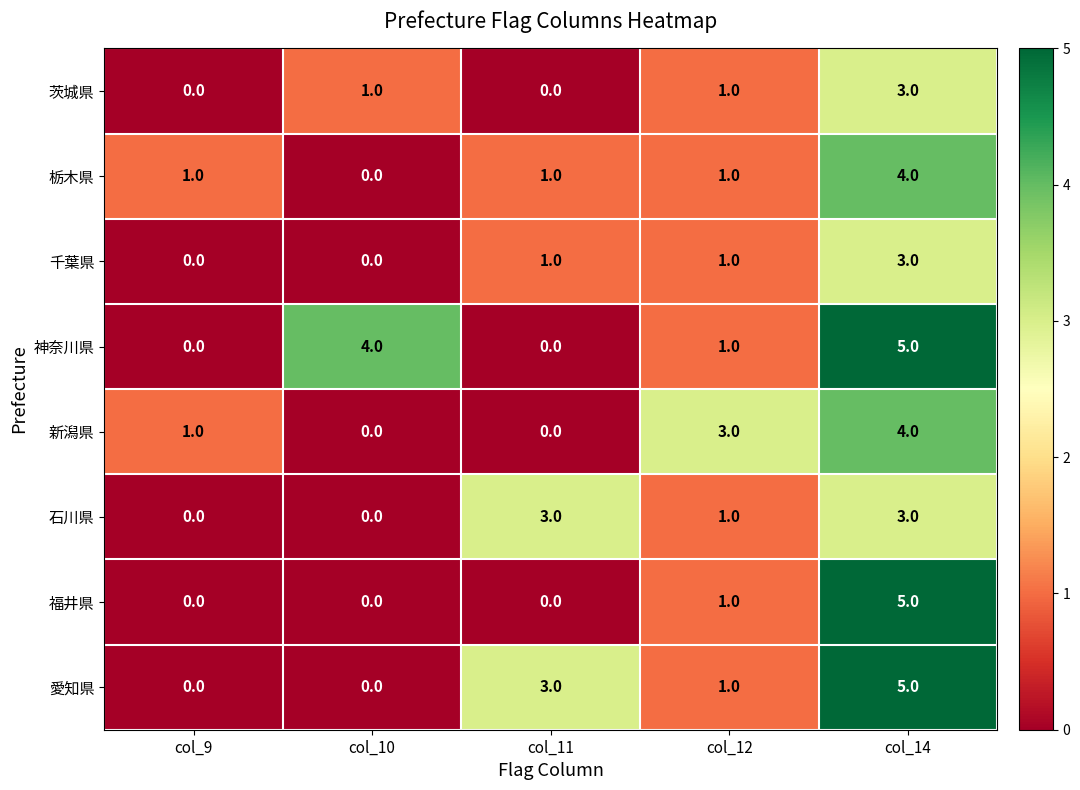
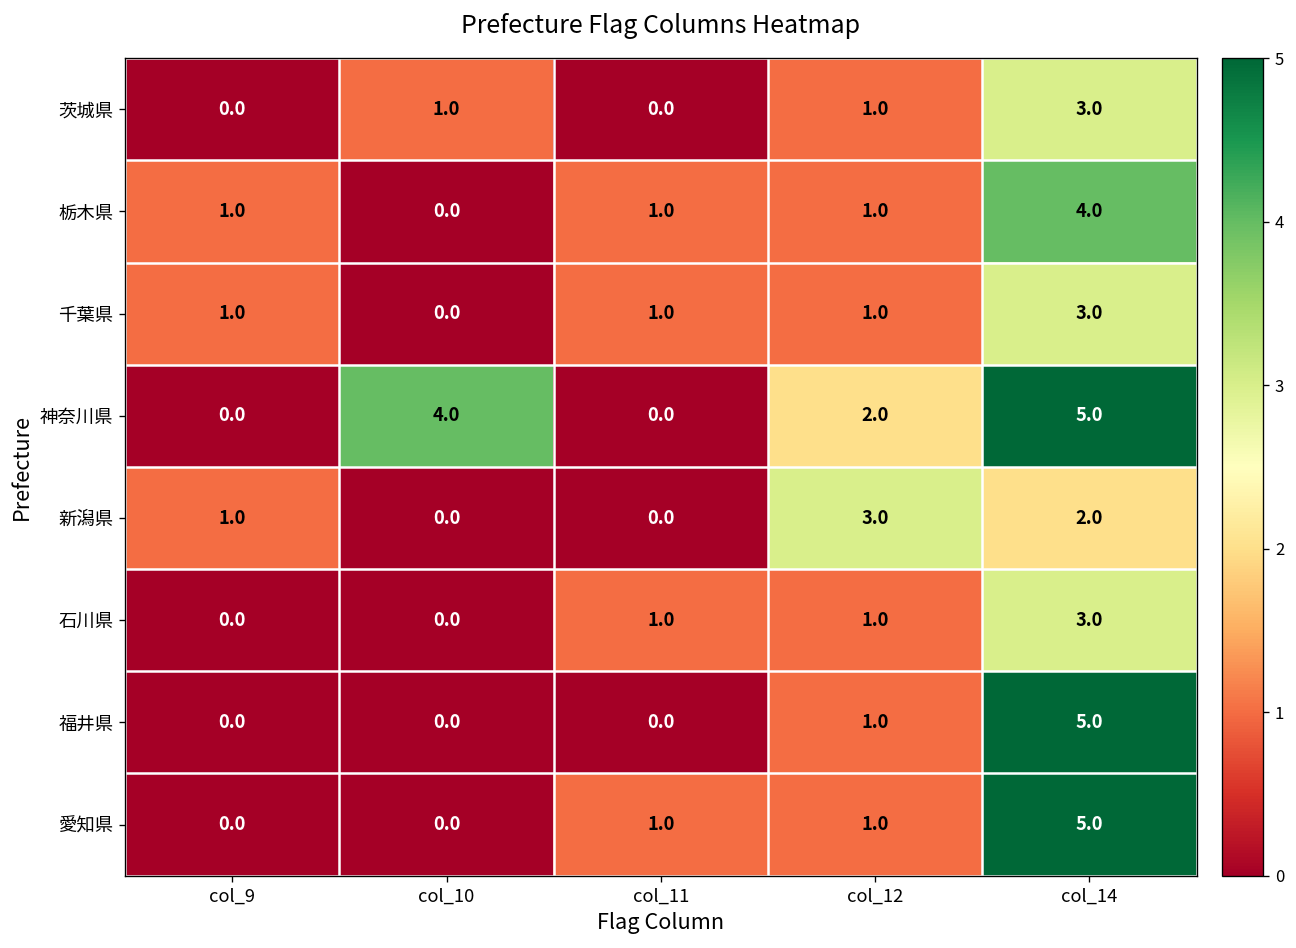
  {
    "茨城県": {
      "col_9": 0.0,
      "col_10": 1.0,
      "col_11": 0.0,
      "col_12": 1.0,
      "col_14": 3.0
    },
    "栃木県": {
      "col_9": 1.0,
      "col_10": 0.0,
      "col_11": 1.0,
      "col_12": 1.0,
      "col_14": 4.0
    },
    "千葉県": {
-     "col_9": 0.0,
+     "col_9": 1.0,
      "col_10": 0.0,
      "col_11": 1.0,
      "col_12": 1.0,
      "col_14": 3.0
    },
    "神奈川県": {
      "col_9": 0.0,
      "col_10": 4.0,
      "col_11": 0.0,
-     "col_12": 1.0,
+     "col_12": 2.0,
      "col_14": 5.0
    },
    "新潟県": {
      "col_9": 1.0,
      "col_10": 0.0,
      "col_11": 0.0,
      "col_12": 3.0,
-     "col_14": 4.0
+     "col_14": 2.0
    },
    "石川県": {
      "col_9": 0.0,
      "col_10": 0.0,
-     "col_11": 3.0,
+     "col_11": 1.0,
      "col_12": 1.0,
      "col_14": 3.0
    },
    "福井県": {
      "col_9": 0.0,
      "col_10": 0.0,
      "col_11": 0.0,
      "col_12": 1.0,
      "col_14": 5.0
    },
    "愛知県": {
      "col_9": 0.0,
      "col_10": 0.0,
-     "col_11": 3.0,
+     "col_11": 1.0,
      "col_12": 1.0,
      "col_14": 5.0
    }
  }
